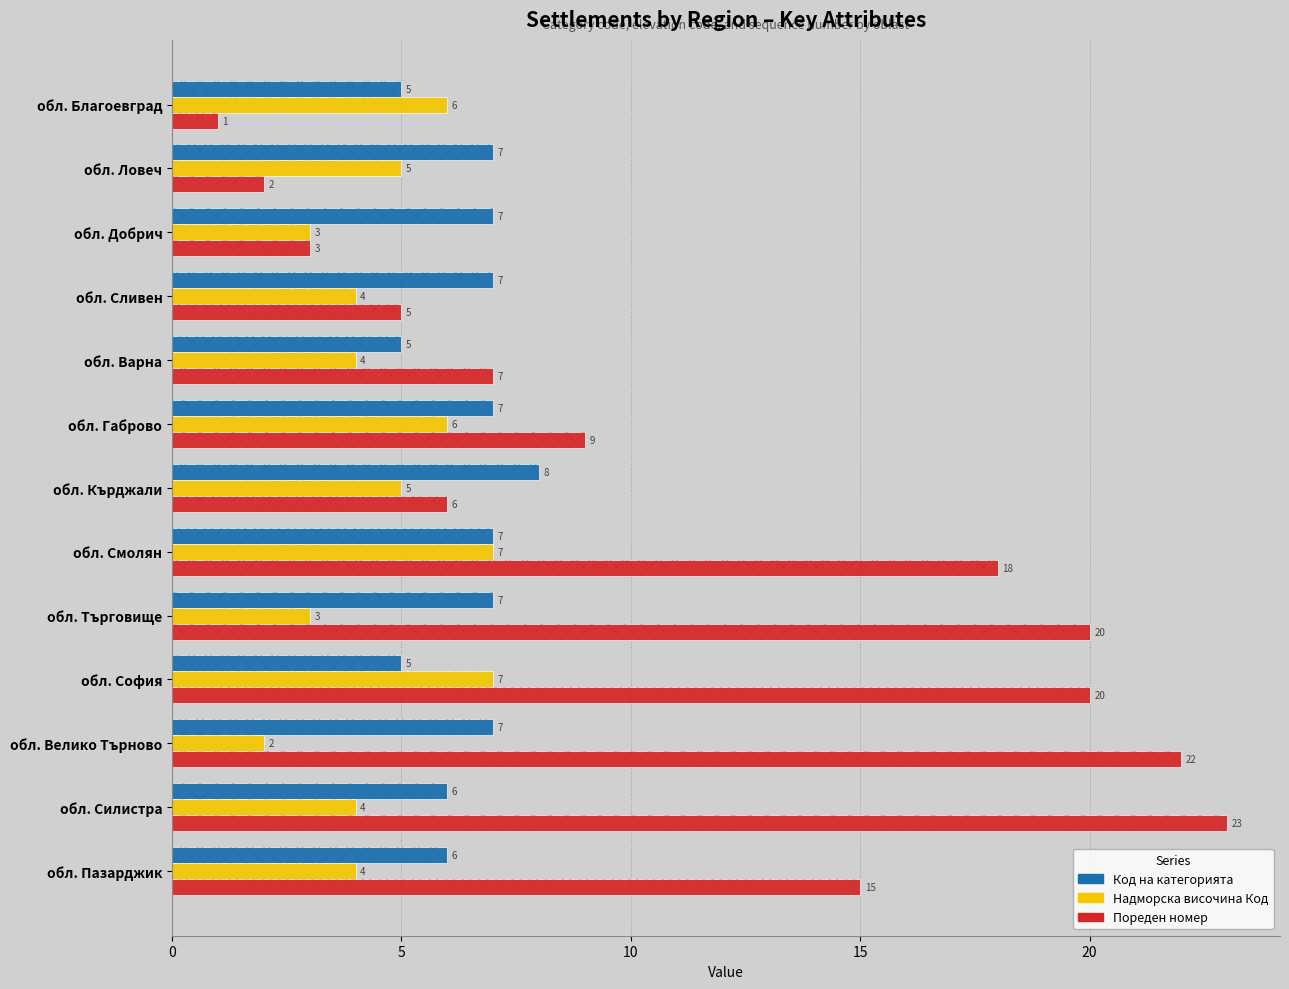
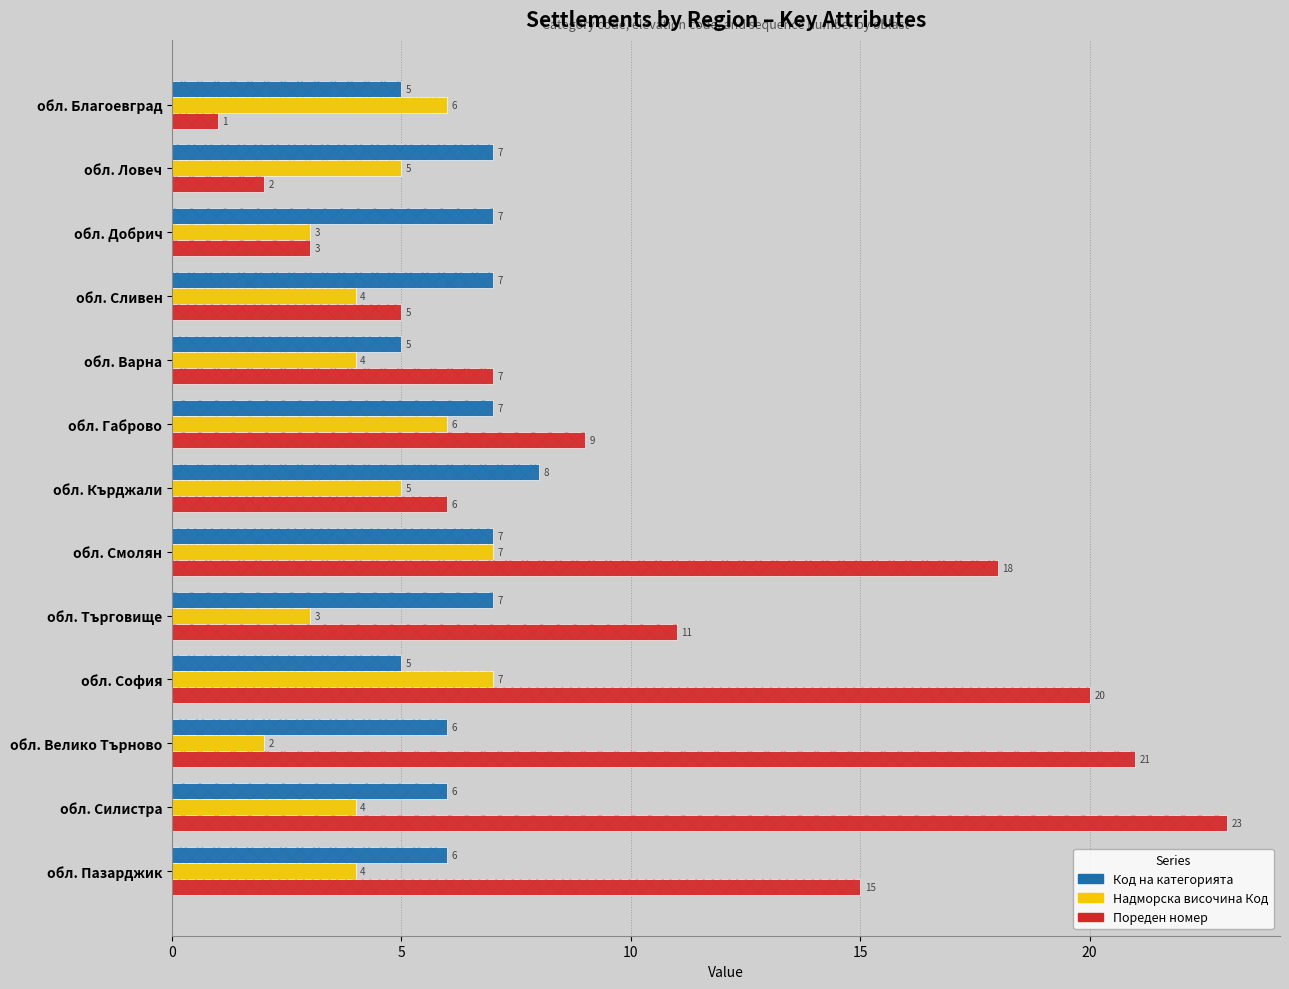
  {
    "Код на категорията": {
      "обл. Благоевград": 5,
      "обл. Ловеч": 7,
      "обл. Добрич": 7,
      "обл. Сливен": 7,
      "обл. Варна": 5,
      "обл. Габрово": 7,
      "обл. Кърджали": 8,
      "обл. Смолян": 7,
      "обл. Търговище": 7,
      "обл. София": 5,
-     "обл. Велико Търново": 7,
+     "обл. Велико Търново": 6,
      "обл. Силистра": 6,
      "обл. Пазарджик": 6
    },
    "Надморска височина Код": {
      "обл. Благоевград": 6,
      "обл. Ловеч": 5,
      "обл. Добрич": 3,
      "обл. Сливен": 4,
      "обл. Варна": 4,
      "обл. Габрово": 6,
      "обл. Кърджали": 5,
      "обл. Смолян": 7,
      "обл. Търговище": 3,
      "обл. София": 7,
      "обл. Велико Търново": 2,
      "обл. Силистра": 4,
      "обл. Пазарджик": 4
    },
    "Пореден номер": {
      "обл. Благоевград": 1,
      "обл. Ловеч": 2,
      "обл. Добрич": 3,
      "обл. Сливен": 5,
      "обл. Варна": 7,
      "обл. Габрово": 9,
      "обл. Кърджали": 6,
      "обл. Смолян": 18,
-     "обл. Търговище": 20,
+     "обл. Търговище": 11,
      "обл. София": 20,
-     "обл. Велико Търново": 22,
+     "обл. Велико Търново": 21,
      "обл. Силистра": 23,
      "обл. Пазарджик": 15
    }
  }
